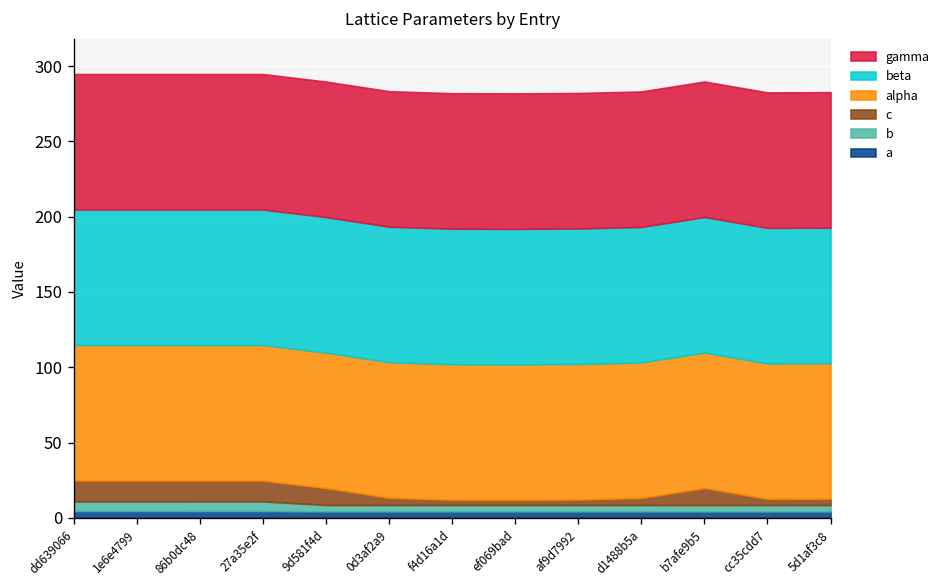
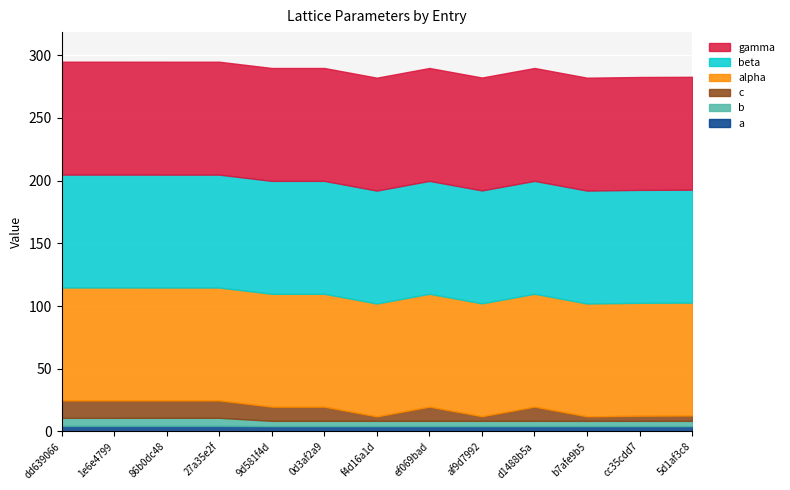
  {
    "a": {
      "dd639066": 4,
      "1e6e4799": 4,
      "86b0dc48": 4,
      "27a35e2f": 4,
      "9d581f4d": 4,
      "0d3af2a9": 4,
      "f4d16a1d": 4,
      "ef069bad": 4,
      "af9d7992": 4,
      "d1488b5a": 4,
      "b7afe9b5": 4,
      "cc35cdd7": 4,
      "5d1af3c8": 4
    },
    "b": {
      "dd639066": 6,
      "1e6e4799": 6,
      "86b0dc48": 6,
      "27a35e2f": 6,
      "9d581f4d": 4,
      "0d3af2a9": 4,
      "f4d16a1d": 4,
      "ef069bad": 4,
      "af9d7992": 4,
      "d1488b5a": 4,
      "b7afe9b5": 4,
      "cc35cdd7": 4,
      "5d1af3c8": 4
    },
    "c": {
      "dd639066": 14,
      "1e6e4799": 14,
      "86b0dc48": 14,
      "27a35e2f": 14,
      "9d581f4d": 11,
-     "0d3af2a9": 5,
+     "0d3af2a9": 11,
      "f4d16a1d": 4,
-     "ef069bad": 3,
+     "ef069bad": 11,
      "af9d7992": 4,
-     "d1488b5a": 5,
-     "b7afe9b5": 11,
+     "d1488b5a": 11,
+     "b7afe9b5": 4,
      "cc35cdd7": 4,
      "5d1af3c8": 4
    },
    "alpha": {
      "dd639066": 90,
      "1e6e4799": 90,
      "86b0dc48": 90,
      "27a35e2f": 90,
      "9d581f4d": 90,
      "0d3af2a9": 90,
      "f4d16a1d": 90,
      "ef069bad": 90,
      "af9d7992": 90,
      "d1488b5a": 90,
      "b7afe9b5": 90,
      "cc35cdd7": 90,
      "5d1af3c8": 90
    },
    "beta": {
      "dd639066": 90,
      "1e6e4799": 90,
      "86b0dc48": 90,
      "27a35e2f": 90,
      "9d581f4d": 90,
      "0d3af2a9": 90,
      "f4d16a1d": 90,
      "ef069bad": 90,
      "af9d7992": 90,
      "d1488b5a": 90,
      "b7afe9b5": 90,
      "cc35cdd7": 90,
      "5d1af3c8": 90
    },
    "gamma": {
      "dd639066": 90,
      "1e6e4799": 90,
      "86b0dc48": 90,
      "27a35e2f": 90,
      "9d581f4d": 90,
      "0d3af2a9": 90,
      "f4d16a1d": 90,
      "ef069bad": 90,
      "af9d7992": 90,
      "d1488b5a": 90,
      "b7afe9b5": 90,
      "cc35cdd7": 90,
      "5d1af3c8": 90
    }
  }
